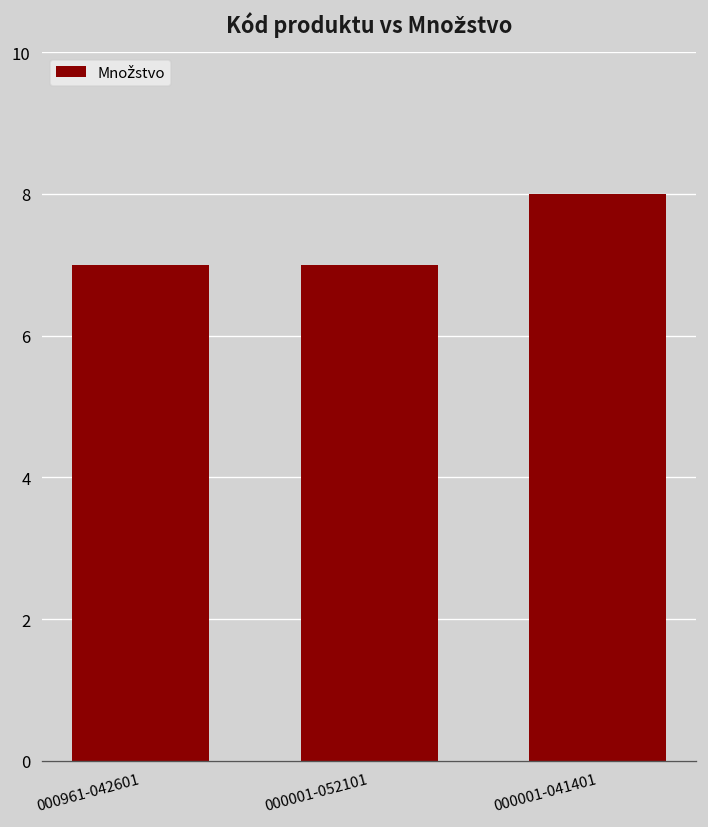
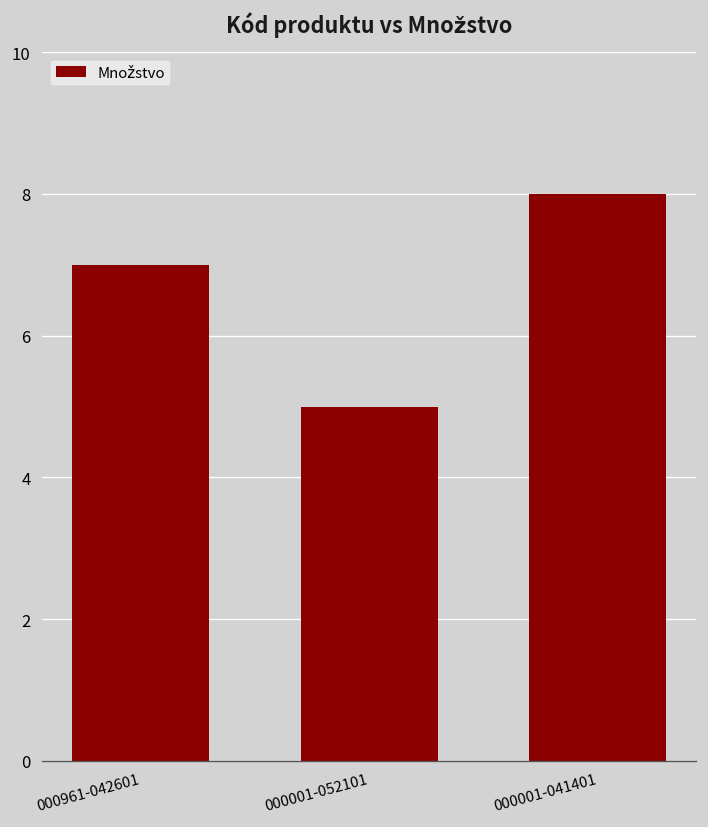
  {
    "000961-042601": 7,
-   "000001-052101": 7,
+   "000001-052101": 5,
    "000001-041401": 8
  }
